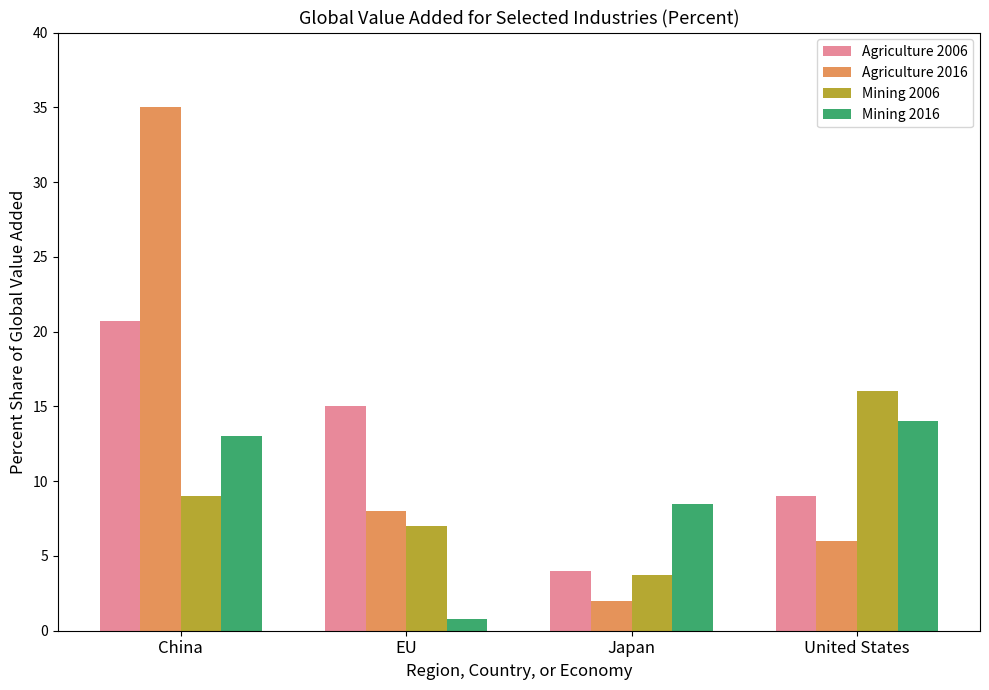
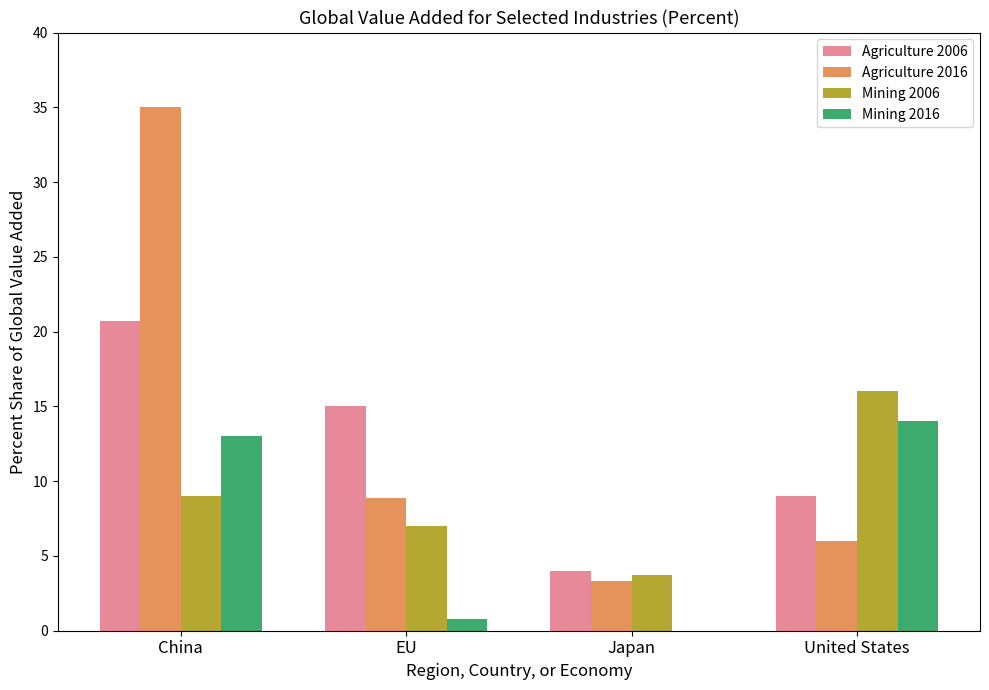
  {
    "Agriculture 2006": {
      "China": 20.7,
      "EU": 15.0,
      "Japan": 4.0,
      "United States": 9.0
    },
    "Agriculture 2016": {
      "China": 35.0,
-     "EU": 8.0,
-     "Japan": 2.0,
+     "EU": 8.9,
+     "Japan": 3.3,
      "United States": 6.0
    },
    "Mining 2006": {
      "China": 9.0,
      "EU": 7.0,
      "Japan": 3.7,
      "United States": 16.0
    },
    "Mining 2016": {
      "China": 13.0,
      "EU": 0.8,
-     "Japan": 8.5,
+     "Japan": 0.0,
      "United States": 14.0
    }
  }
